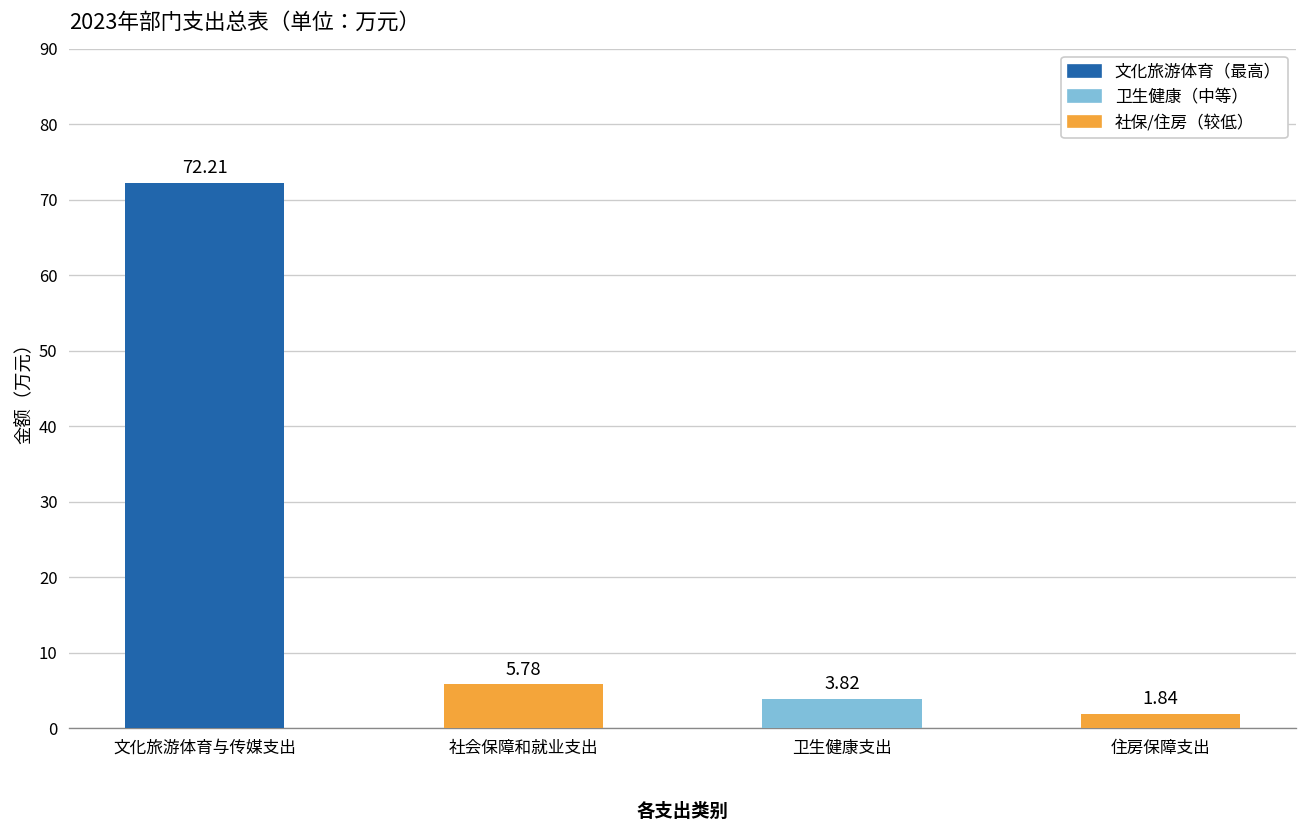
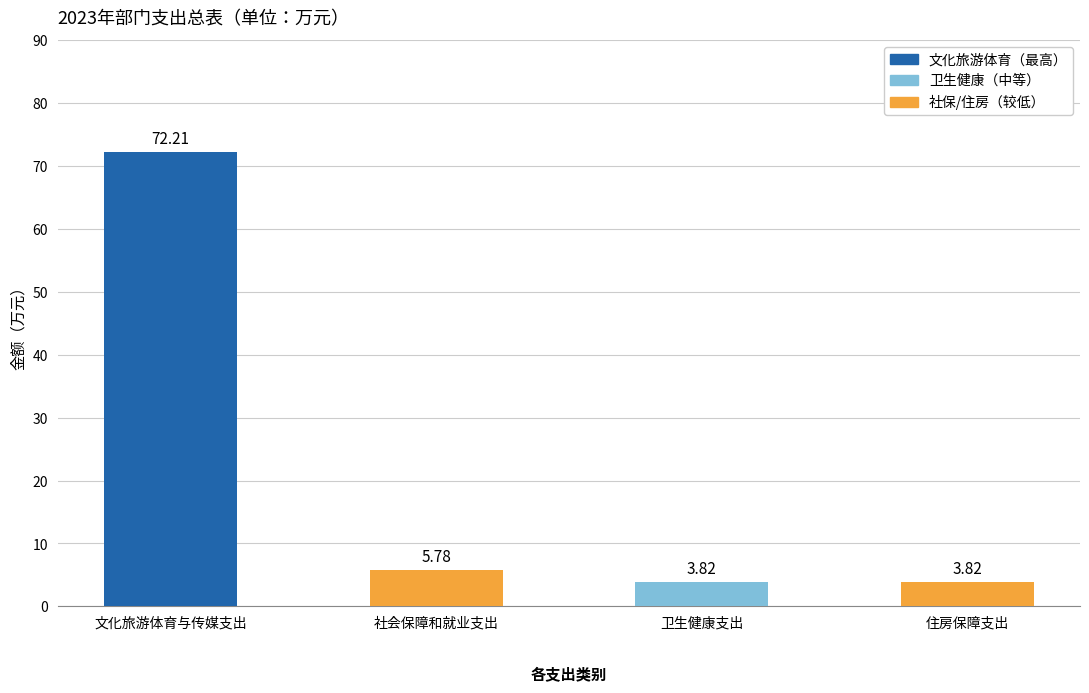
  {
    "文化旅游体育与传媒支出": 72.21,
    "社会保障和就业支出": 5.78,
    "卫生健康支出": 3.82,
-   "住房保障支出": 1.84
+   "住房保障支出": 3.82
  }
